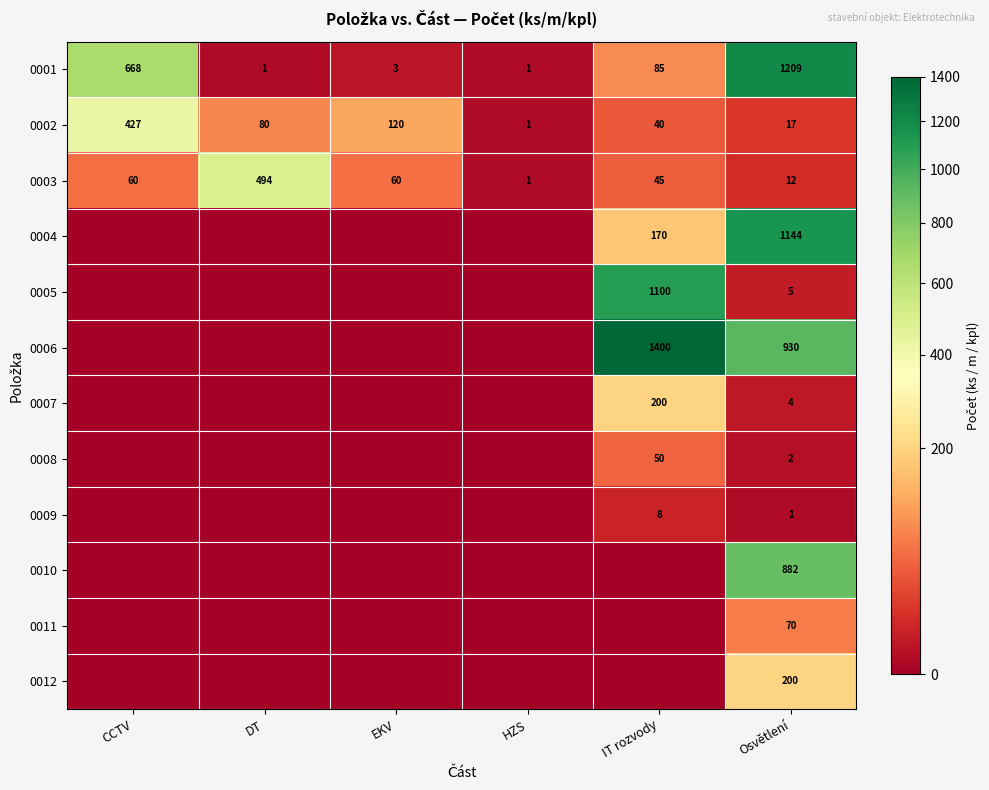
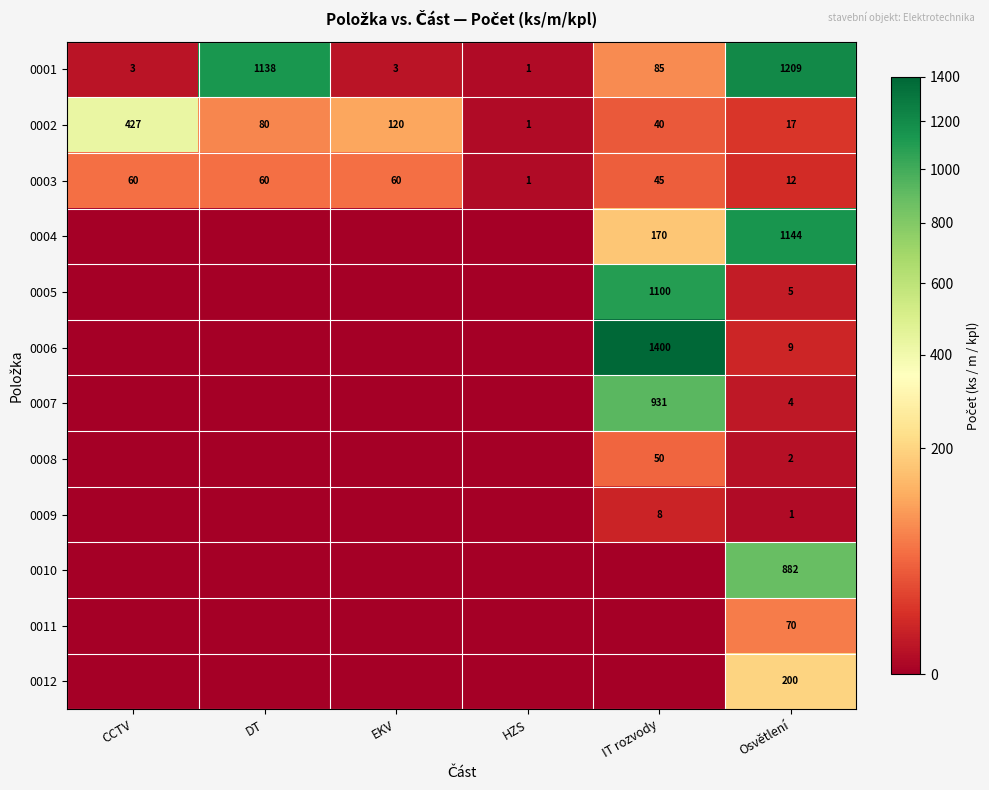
  {
    "0001": {
-     "CCTV": 668,
-     "DT": 1,
+     "CCTV": 3,
+     "DT": 1138,
      "EKV": 3,
      "HZS": 1,
      "IT rozvody": 85,
      "Osvětlení": 1209
    },
    "0002": {
      "CCTV": 427,
      "DT": 80,
      "EKV": 120,
      "HZS": 1,
      "IT rozvody": 40,
      "Osvětlení": 17
    },
    "0003": {
      "CCTV": 60,
-     "DT": 494,
+     "DT": 60,
      "EKV": 60,
      "HZS": 1,
      "IT rozvody": 45,
      "Osvětlení": 12
    },
    "0004": {
      "IT rozvody": 170,
      "Osvětlení": 1144
    },
    "0005": {
      "IT rozvody": 1100,
      "Osvětlení": 5
    },
    "0006": {
      "IT rozvody": 1400,
-     "Osvětlení": 930
+     "Osvětlení": 9
    },
    "0007": {
-     "IT rozvody": 200,
+     "IT rozvody": 931,
      "Osvětlení": 4
    },
    "0008": {
      "IT rozvody": 50,
      "Osvětlení": 2
    },
    "0009": {
      "IT rozvody": 8,
      "Osvětlení": 1
    },
    "0010": {
      "Osvětlení": 882
    },
    "0011": {
      "Osvětlení": 70
    },
    "0012": {
      "Osvětlení": 200
    }
  }
